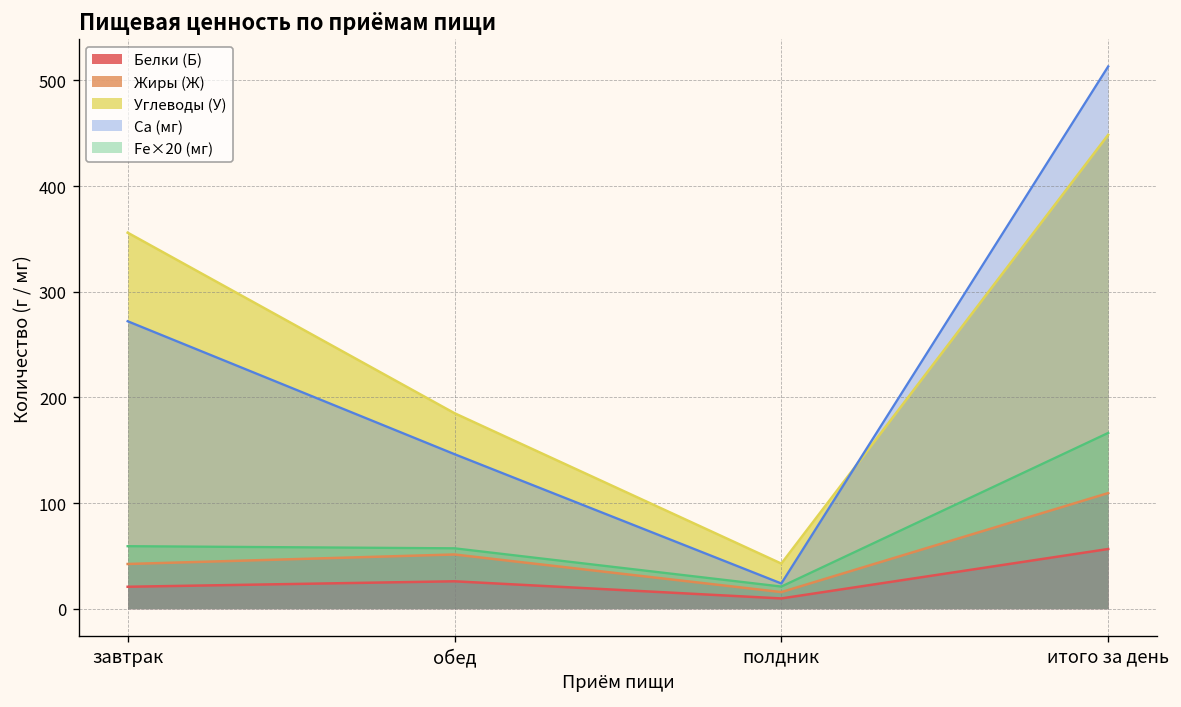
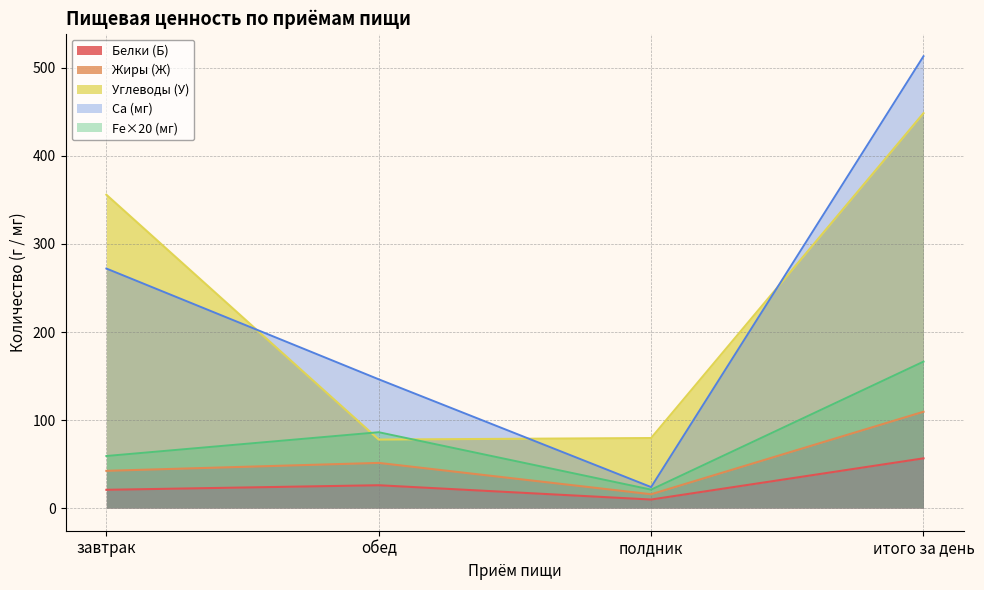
  {
    "Углеводы (У)": {
      "завтрак": 310,
-     "обед": 130,
-     "полдник": 30,
+     "обед": 30,
+     "полдник": 60,
      "итого за день": 340
    },
    "Ca (мг)": {
      "завтрак": 270,
      "обед": 150,
      "итого за день": 510
    },
    "Fe×20 (мг)": {
      "завтрак": 60,
-     "обед": 60,
+     "обед": 90,
      "итого за день": 170
    }
  }
